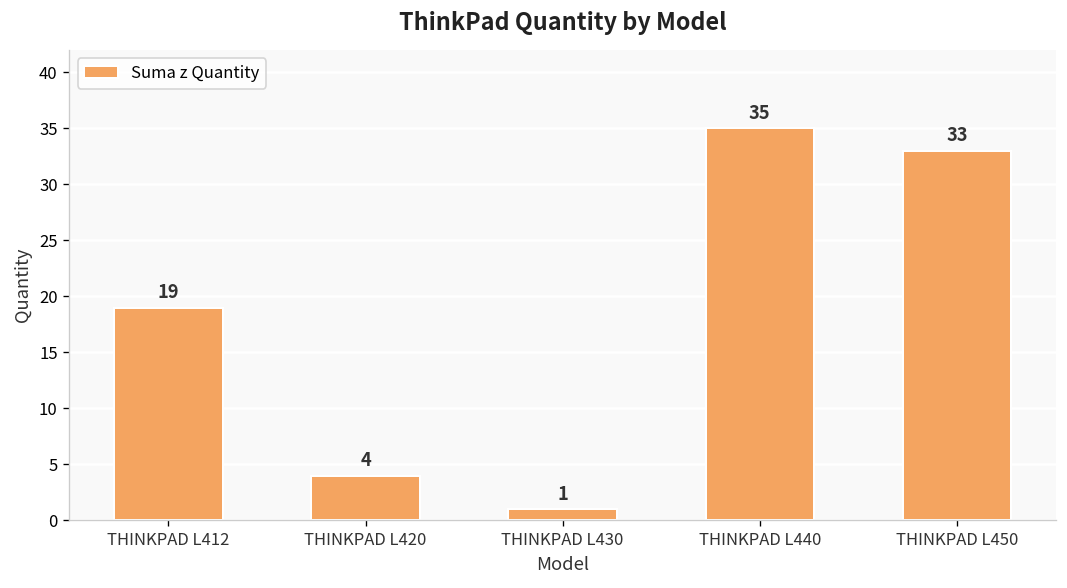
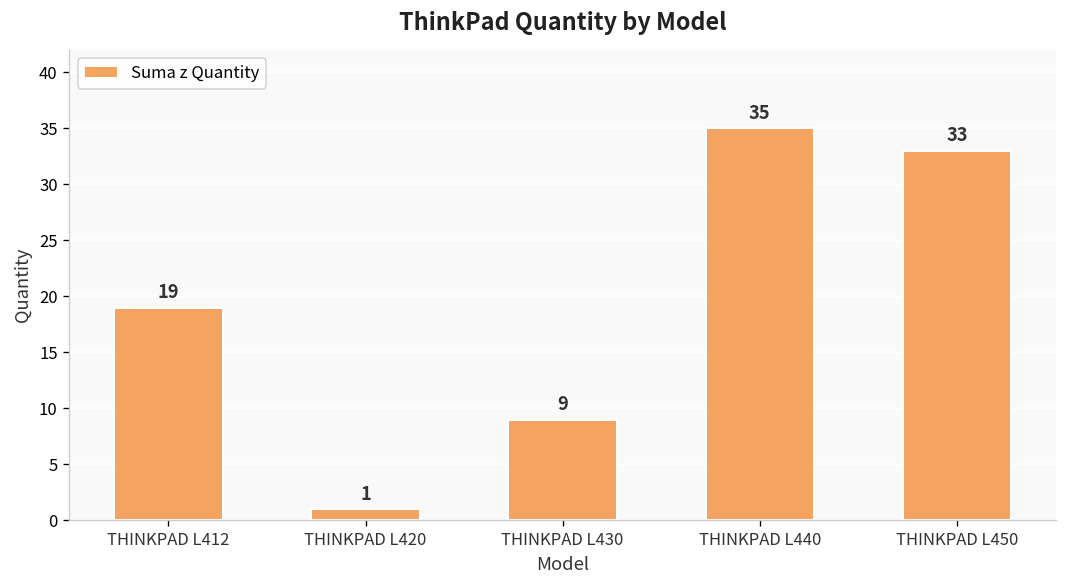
  {
    "THINKPAD L412": 19,
-   "THINKPAD L420": 4,
-   "THINKPAD L430": 1,
+   "THINKPAD L420": 1,
+   "THINKPAD L430": 9,
    "THINKPAD L440": 35,
    "THINKPAD L450": 33
  }
